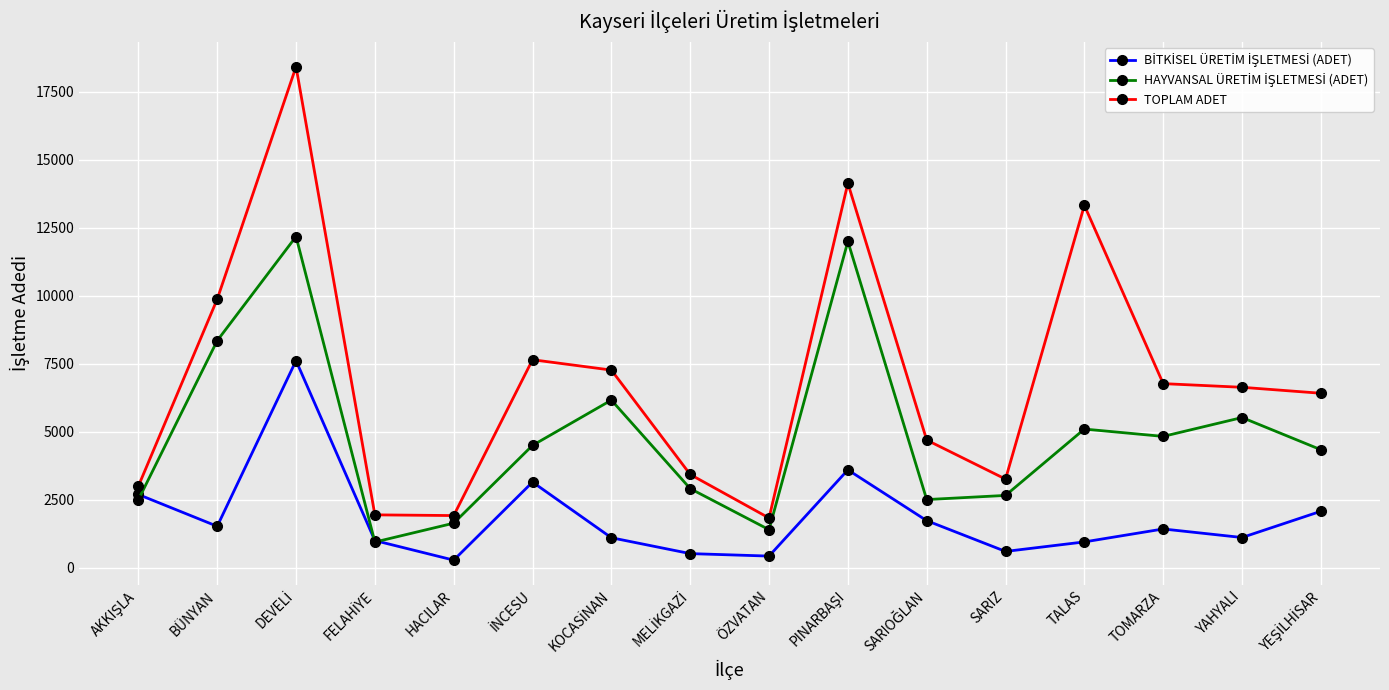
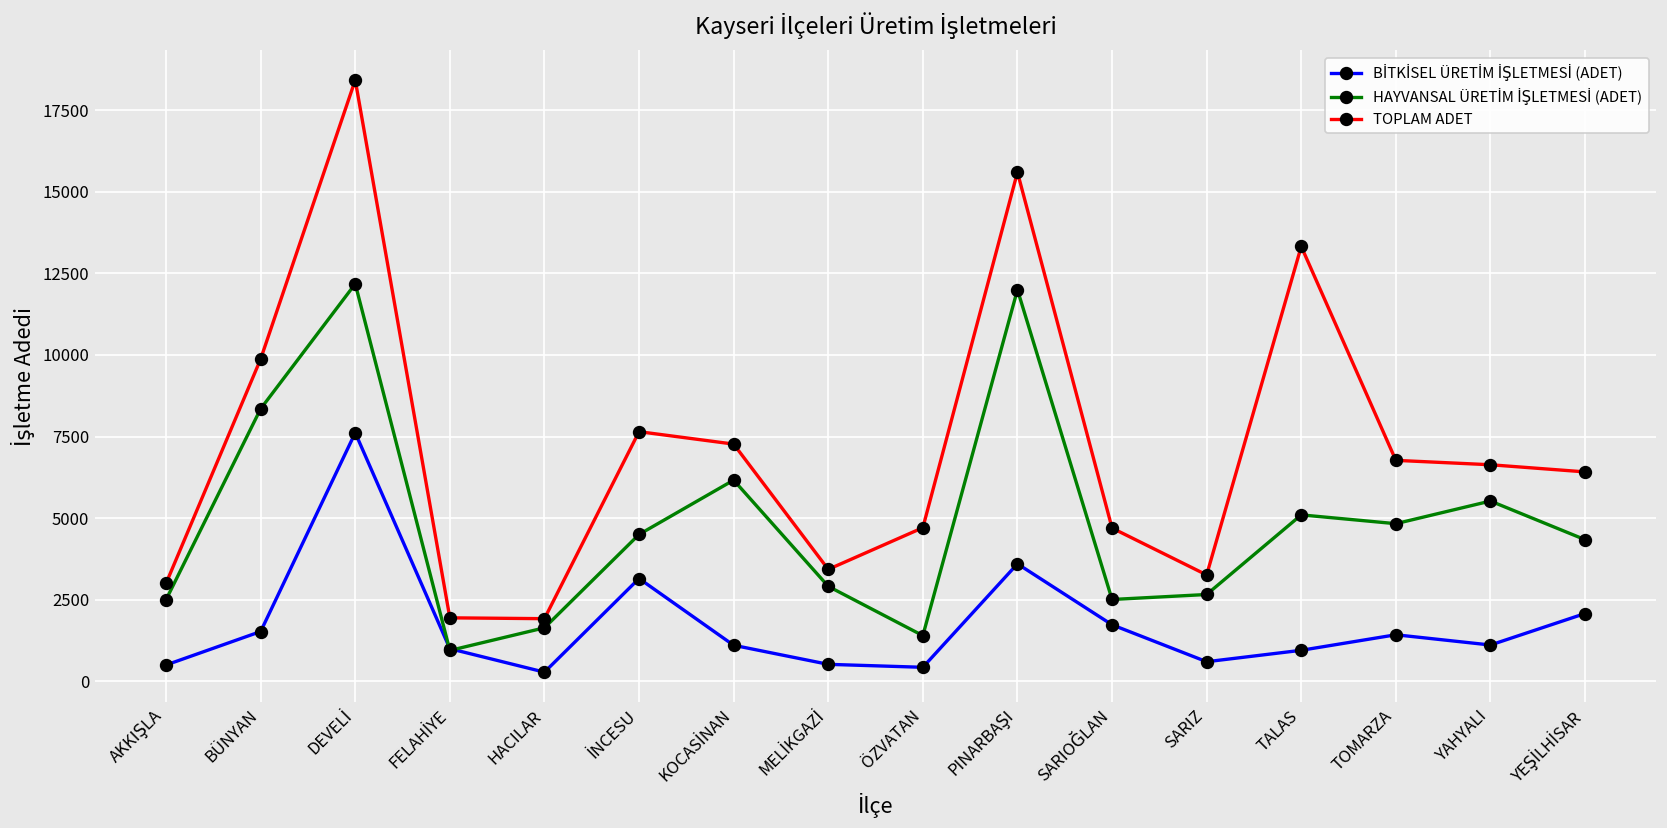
  {
    "BİTKİSEL ÜRETİM İŞLETMESİ (ADET)": {
-     "AKKIŞLA": 2700,
+     "AKKIŞLA": 500,
      "BÜNYAN": 1500,
      "DEVELİ": 7600,
      "HACILAR": 300,
      "İNCESU": 3200,
      "KOCASİNAN": 1100,
      "MELİKGAZİ": 500,
      "ÖZVATAN": 400,
      "PINARBAŞI": 3600,
      "SARIOĞLAN": 1700,
      "SARIZ": 600,
      "TALAS": 1000,
      "TOMARZA": 1400,
      "YAHYALI": 1100,
      "YEŞİLHİSAR": 2100
    },
    "HAYVANSAL ÜRETİM İŞLETMESİ (ADET)": {
      "AKKIŞLA": 2500,
      "BÜNYAN": 8400,
      "DEVELİ": 12200,
      "HACILAR": 1600,
      "İNCESU": 4500,
      "KOCASİNAN": 6200,
      "MELİKGAZİ": 2900,
      "ÖZVATAN": 1400,
      "PINARBAŞI": 12000,
      "SARIOĞLAN": 2500,
      "SARIZ": 2700,
      "TALAS": 5100,
      "TOMARZA": 4800,
      "YAHYALI": 5500,
      "YEŞİLHİSAR": 4300
    },
    "TOPLAM ADET": {
      "AKKIŞLA": 3000,
      "BÜNYAN": 9900,
      "DEVELİ": 18400,
      "FELAHİYE": 1900,
      "HACILAR": 1900,
      "İNCESU": 7700,
      "KOCASİNAN": 7300,
      "MELİKGAZİ": 3400,
-     "ÖZVATAN": 1800,
-     "PINARBAŞI": 14100,
+     "ÖZVATAN": 4700,
+     "PINARBAŞI": 15600,
      "SARIOĞLAN": 4700,
      "SARIZ": 3300,
      "TALAS": 13300,
      "TOMARZA": 6800,
      "YAHYALI": 6600,
      "YEŞİLHİSAR": 6400
    }
  }
